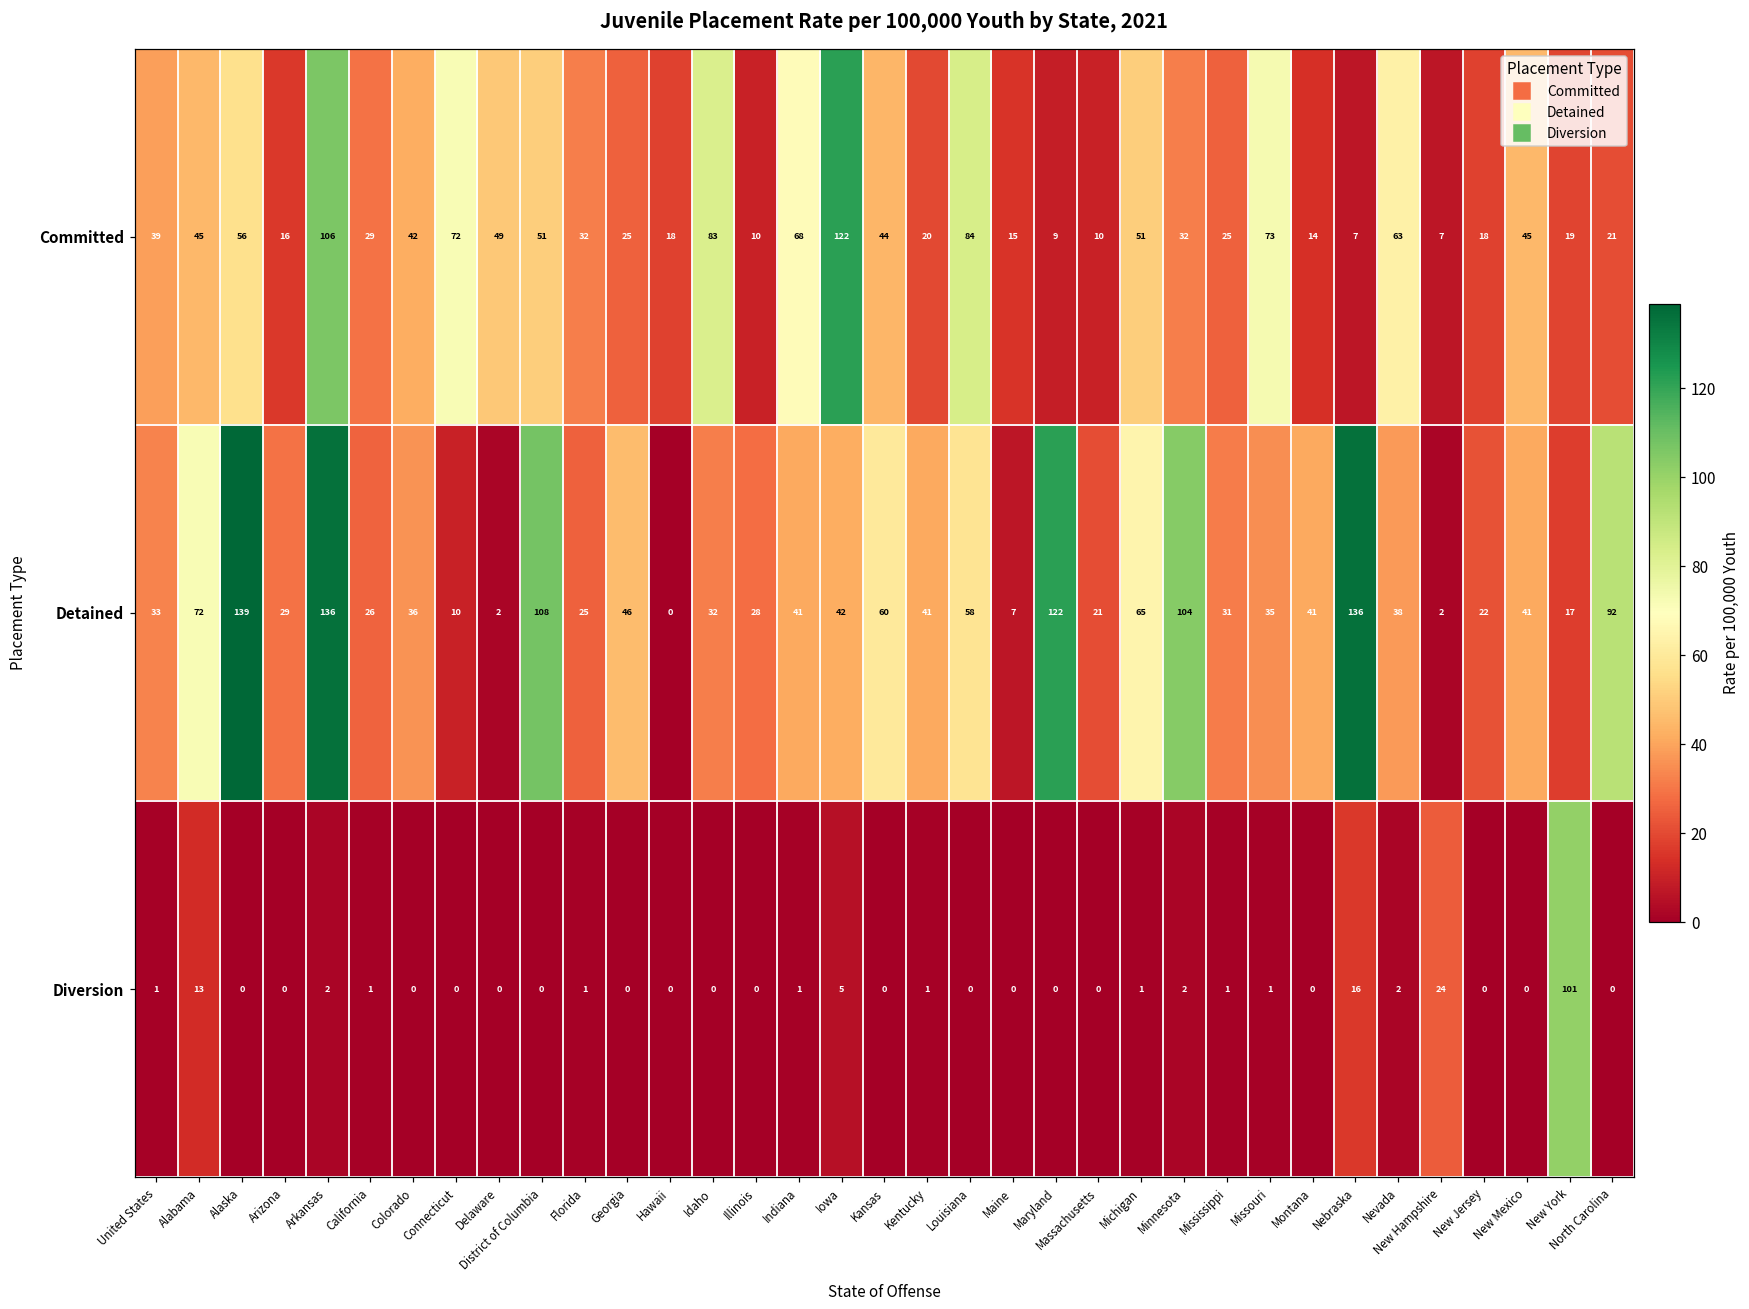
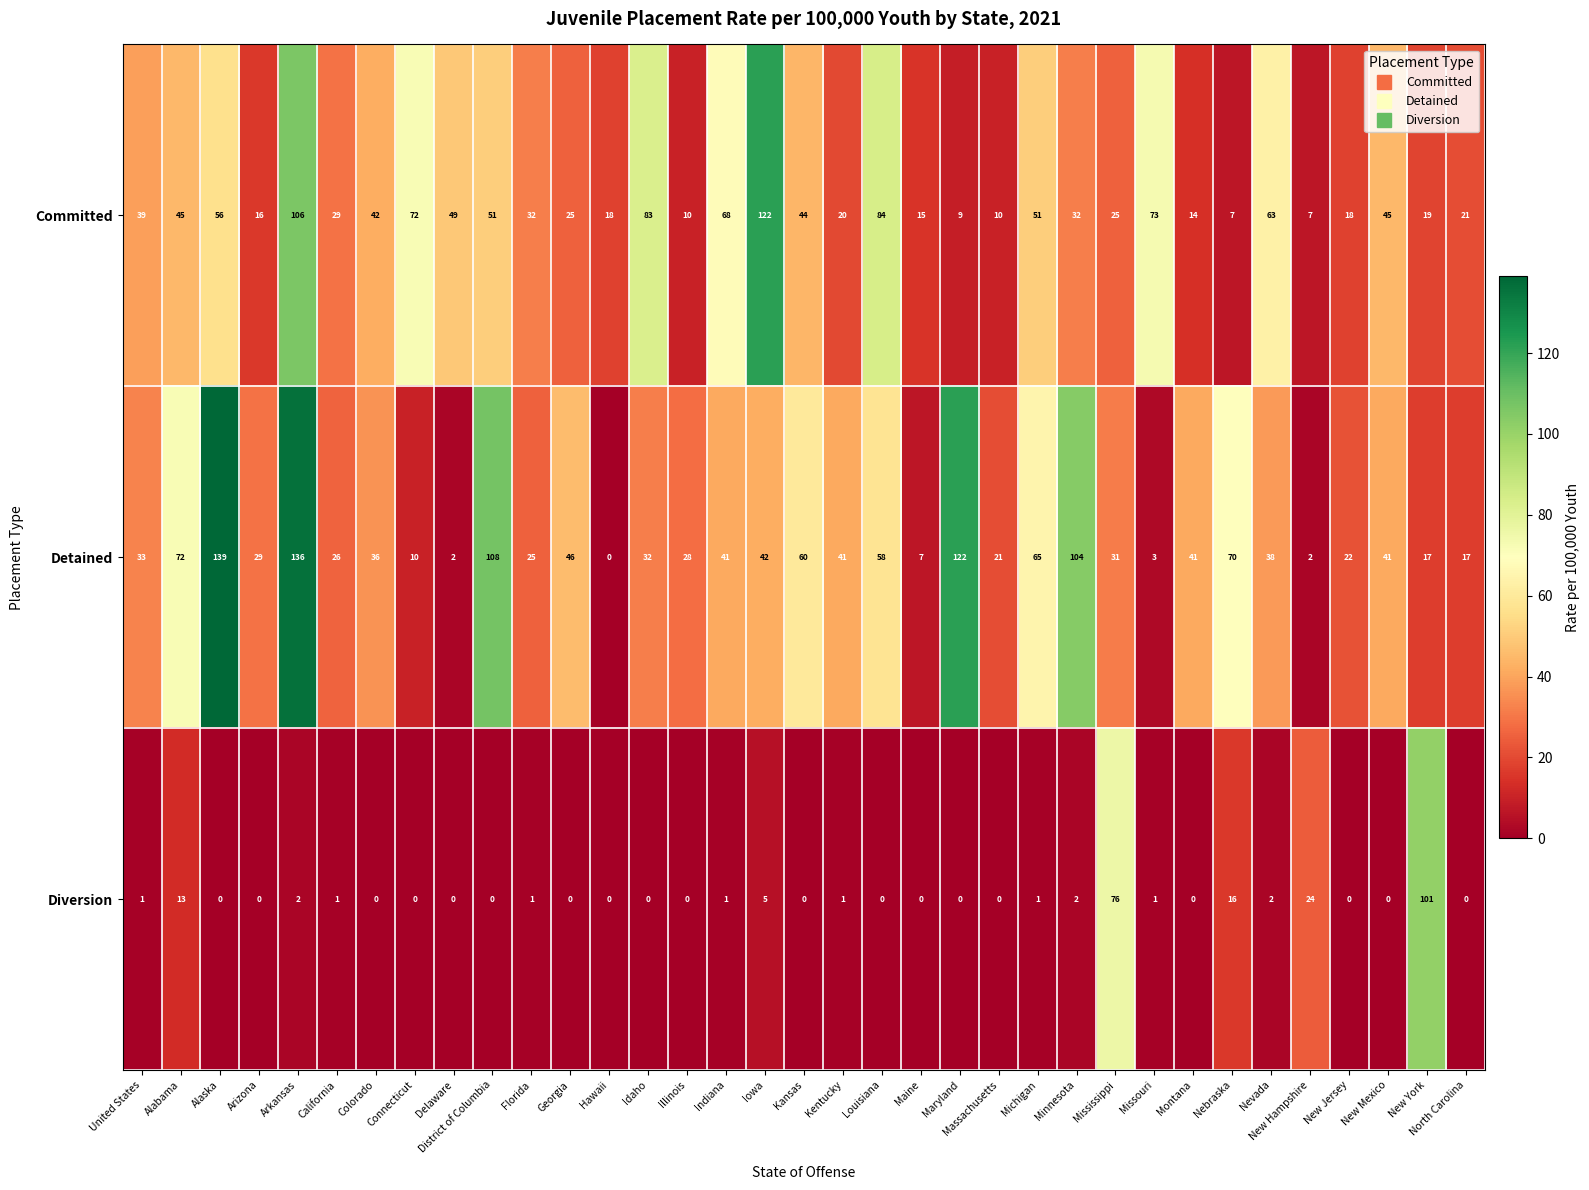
  {
    "Committed": {
      "United States": 39,
      "Alabama": 45,
      "Alaska": 56,
      "Arizona": 16,
      "Arkansas": 106,
      "California": 29,
      "Colorado": 42,
      "Connecticut": 72,
      "Delaware": 49,
      "District of Columbia": 51,
      "Florida": 32,
      "Georgia": 25,
      "Hawaii": 18,
      "Idaho": 83,
      "Illinois": 10,
      "Indiana": 68,
      "Iowa": 122,
      "Kansas": 44,
      "Kentucky": 20,
      "Louisiana": 84,
      "Maine": 15,
      "Maryland": 9,
      "Massachusetts": 10,
      "Michigan": 51,
      "Minnesota": 32,
      "Mississippi": 25,
      "Missouri": 73,
      "Montana": 14,
      "Nebraska": 7,
      "Nevada": 63,
      "New Hampshire": 7,
      "New Jersey": 18,
      "New Mexico": 45,
      "New York": 19,
      "North Carolina": 21
    },
    "Detained": {
      "United States": 33,
      "Alabama": 72,
      "Alaska": 139,
      "Arizona": 29,
      "Arkansas": 136,
      "California": 26,
      "Colorado": 36,
      "Connecticut": 10,
      "Delaware": 2,
      "District of Columbia": 108,
      "Florida": 25,
      "Georgia": 46,
      "Hawaii": 0,
      "Idaho": 32,
      "Illinois": 28,
      "Indiana": 41,
      "Iowa": 42,
      "Kansas": 60,
      "Kentucky": 41,
      "Louisiana": 58,
      "Maine": 7,
      "Maryland": 122,
      "Massachusetts": 21,
      "Michigan": 65,
      "Minnesota": 104,
      "Mississippi": 31,
-     "Missouri": 35,
+     "Missouri": 3,
      "Montana": 41,
-     "Nebraska": 136,
+     "Nebraska": 70,
      "Nevada": 38,
      "New Hampshire": 2,
      "New Jersey": 22,
      "New Mexico": 41,
      "New York": 17,
-     "North Carolina": 92
+     "North Carolina": 17
    },
    "Diversion": {
      "United States": 1,
      "Alabama": 13,
      "Alaska": 0,
      "Arizona": 0,
      "Arkansas": 2,
      "California": 1,
      "Colorado": 0,
      "Connecticut": 0,
      "Delaware": 0,
      "District of Columbia": 0,
      "Florida": 1,
      "Georgia": 0,
      "Hawaii": 0,
      "Idaho": 0,
      "Illinois": 0,
      "Indiana": 1,
      "Iowa": 5,
      "Kansas": 0,
      "Kentucky": 1,
      "Louisiana": 0,
      "Maine": 0,
      "Maryland": 0,
      "Massachusetts": 0,
      "Michigan": 1,
      "Minnesota": 2,
-     "Mississippi": 1,
+     "Mississippi": 76,
      "Missouri": 1,
      "Montana": 0,
      "Nebraska": 16,
      "Nevada": 2,
      "New Hampshire": 24,
      "New Jersey": 0,
      "New Mexico": 0,
      "New York": 101,
      "North Carolina": 0
    }
  }
